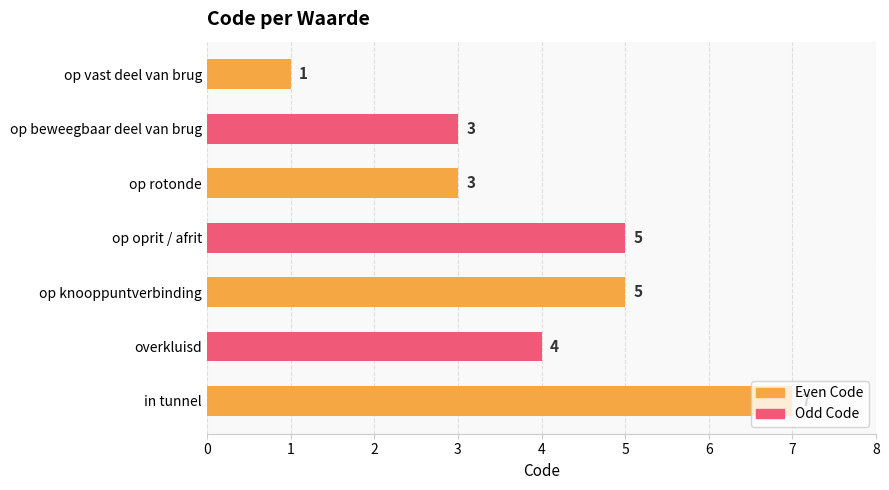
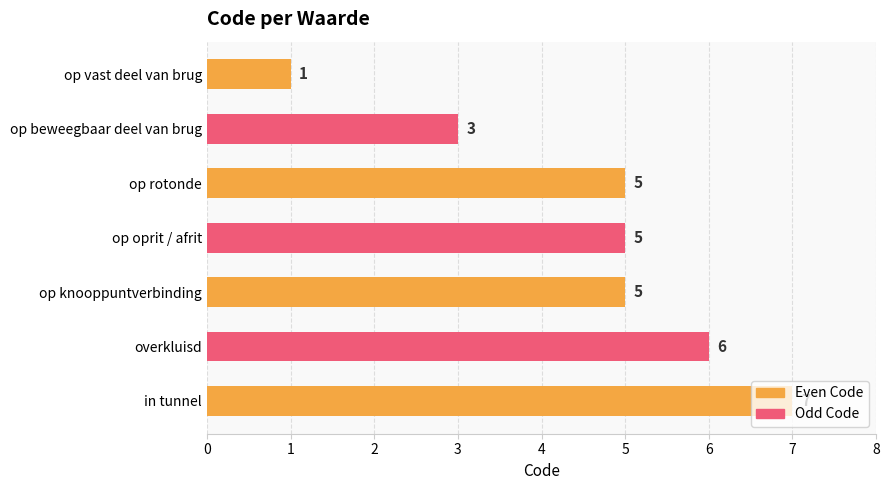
  {
    "op vast deel van brug": 1,
    "op beweegbaar deel van brug": 3,
-   "op rotonde": 3,
+   "op rotonde": 5,
    "op oprit / afrit": 5,
    "op knooppuntverbinding": 5,
-   "overkluisd": 4
+   "overkluisd": 6
  }
